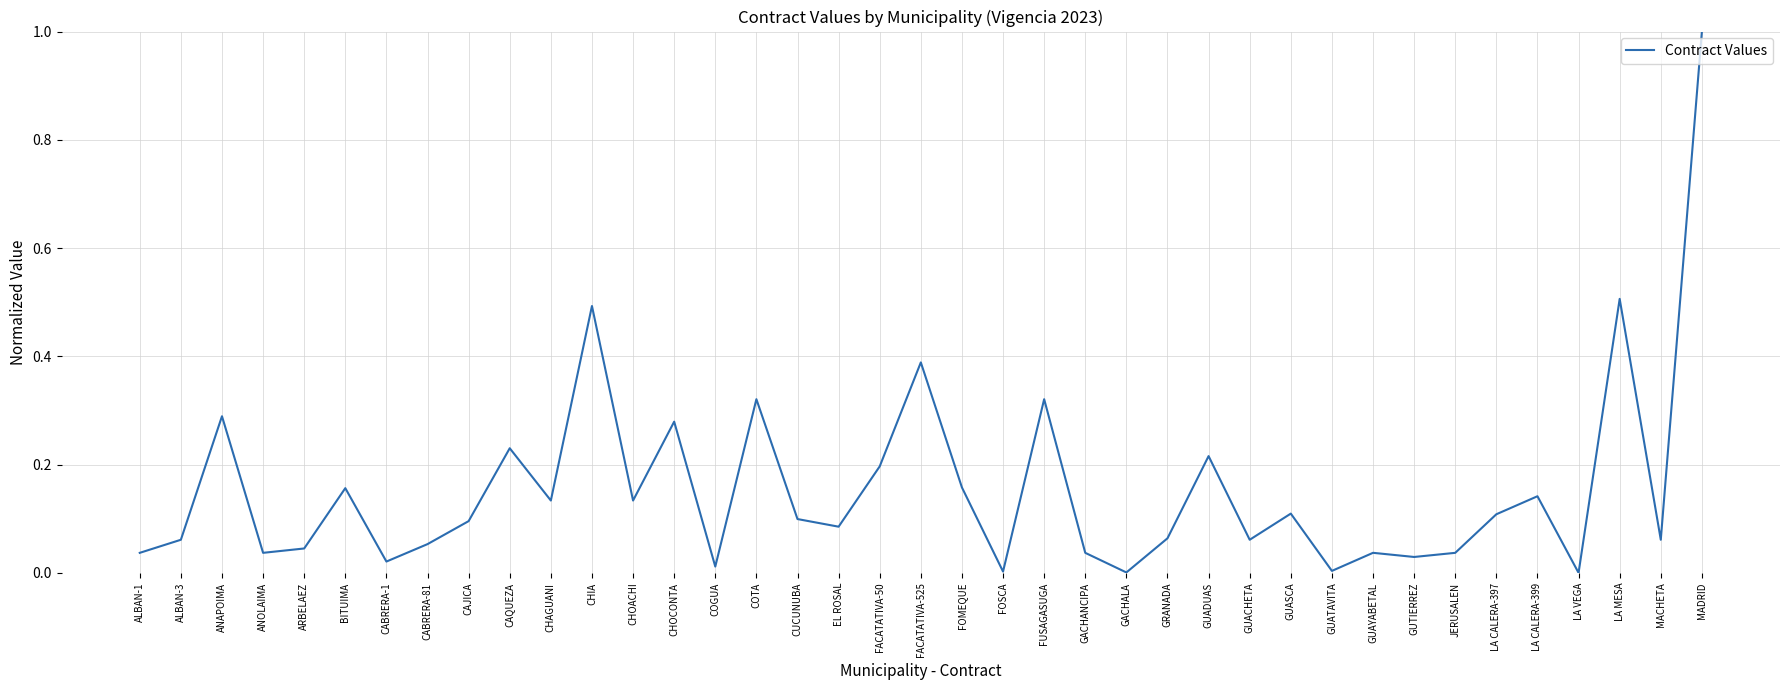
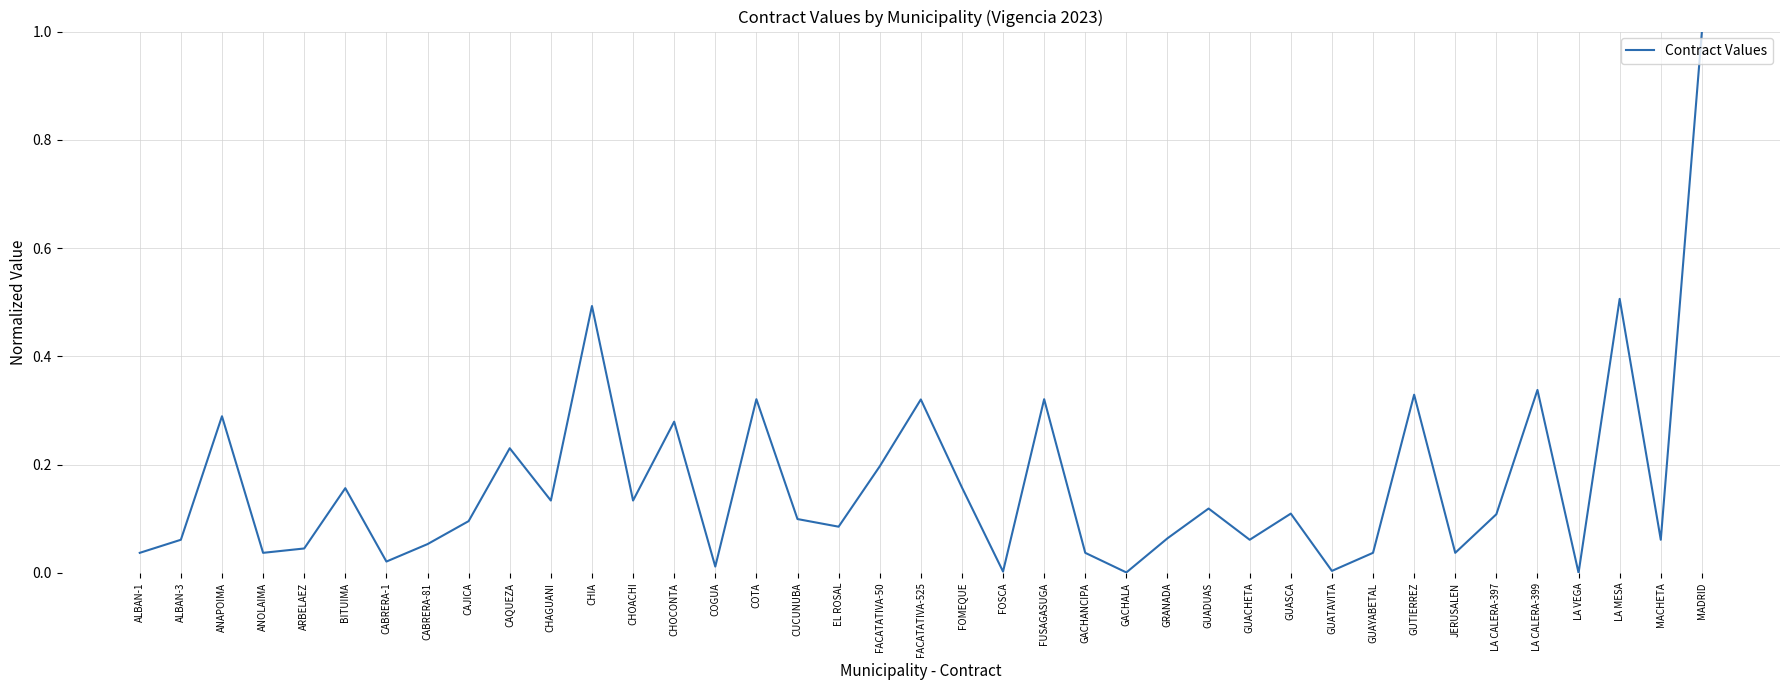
  {
    "ALBAN-1": 0.04,
    "ALBAN-3": 0.06,
    "ANAPOIMA": 0.29,
    "ANOLAIMA": 0.04,
    "ARBELAEZ": 0.05,
    "BITUIMA": 0.16,
    "CABRERA-1": 0.02,
    "CABRERA-81": 0.05,
    "CAJICA": 0.10,
    "CAQUEZA": 0.23,
    "CHAGUANI": 0.13,
    "CHIA": 0.49,
    "CHOACHI": 0.13,
    "CHOCONTA": 0.28,
    "COGUA": 0.01,
    "COTA": 0.32,
    "CUCUNUBA": 0.10,
    "EL ROSAL": 0.09,
    "FACATATIVA-50": 0.20,
-   "FACATATIVA-525": 0.39,
+   "FACATATIVA-525": 0.32,
    "FOMEQUE": 0.16,
    "FOSCA": 0.00,
    "FUSAGASUGA": 0.32,
    "GACHANCIPA": 0.04,
    "GACHALA": 0.00,
    "GRANADA": 0.06,
-   "GUADUAS": 0.22,
+   "GUADUAS": 0.12,
    "GUACHETA": 0.06,
    "GUASCA": 0.11,
    "GUATAVITA": 0.00,
    "GUAYABETAL": 0.04,
-   "GUTIERREZ": 0.03,
+   "GUTIERREZ": 0.33,
    "JERUSALEN": 0.04,
    "LA CALERA-397": 0.11,
-   "LA CALERA-399": 0.14,
+   "LA CALERA-399": 0.34,
    "LA VEGA": 0.00,
    "LA MESA": 0.51,
    "MACHETA": 0.06,
    "MADRID": 1.00
  }
